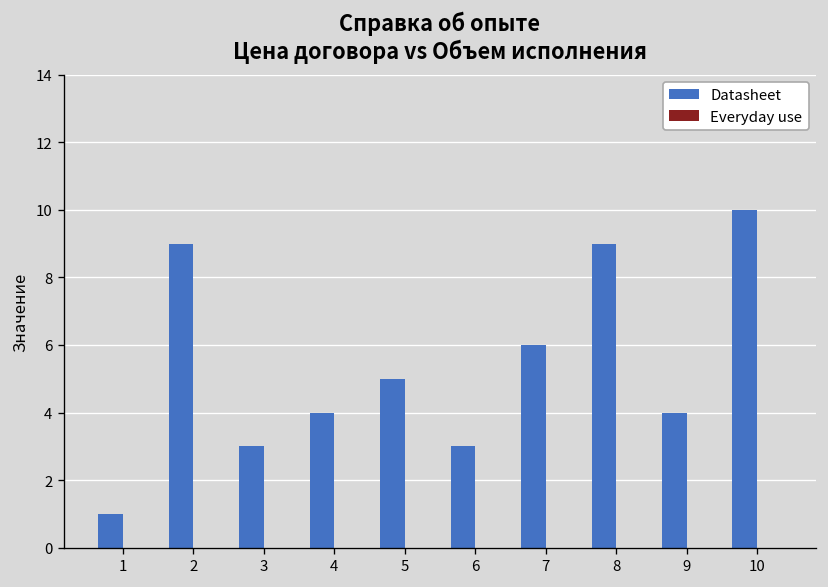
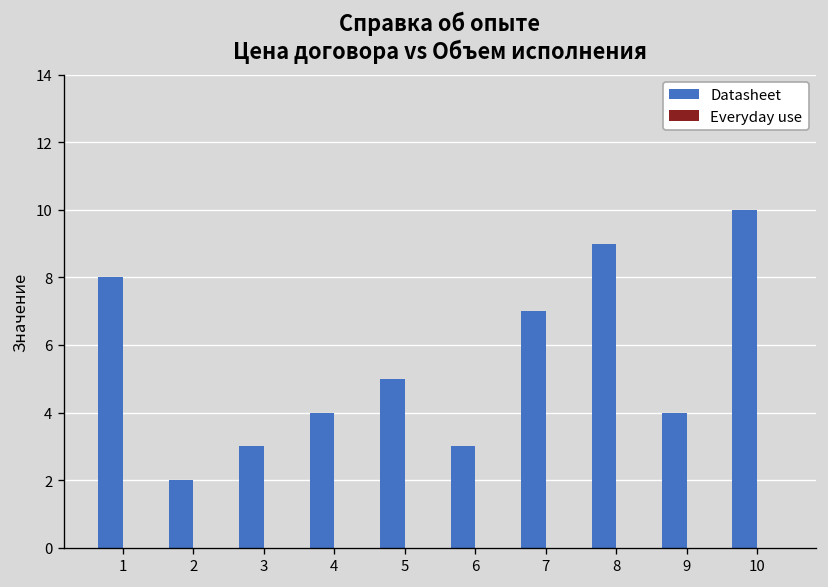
  {
    "Datasheet": {
-     "1": 1,
-     "2": 9,
+     "1": 8,
+     "2": 2,
      "3": 3,
      "4": 4,
      "5": 5,
      "6": 3,
-     "7": 6,
+     "7": 7,
      "8": 9,
      "9": 4,
      "10": 10
    },
    "Everyday use": {
      "1": 0,
      "2": 0,
      "3": 0,
      "4": 0,
      "5": 0,
      "6": 0,
      "7": 0,
      "8": 0,
      "9": 0,
      "10": 0
    }
  }
